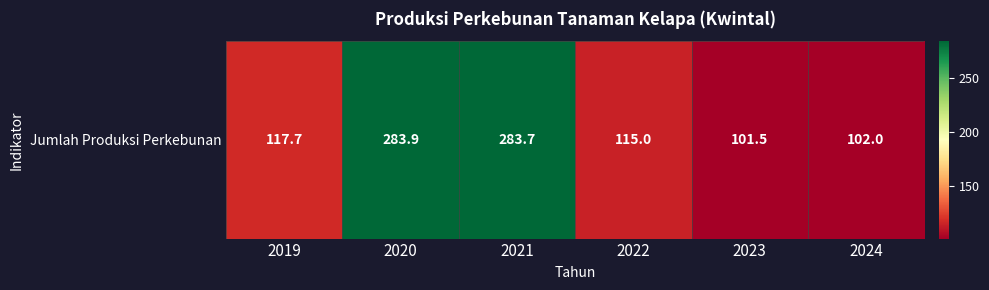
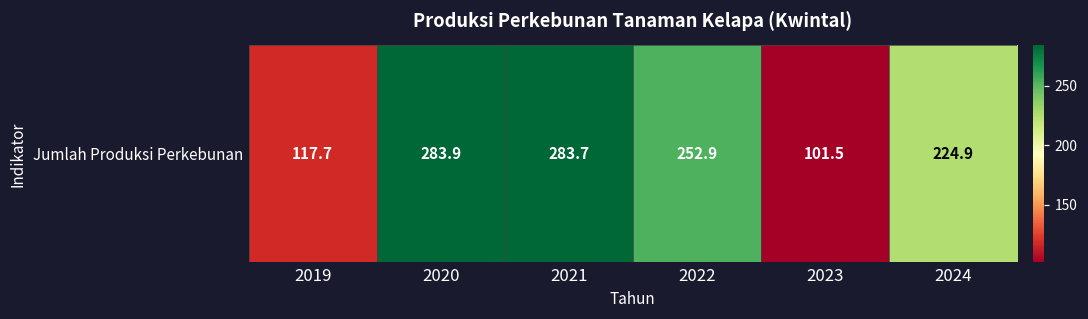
  {
    "Jumlah Produksi Perkebunan": {
      "2019": 117.7,
      "2020": 283.9,
      "2021": 283.7,
-     "2022": 115.0,
+     "2022": 252.9,
      "2023": 101.5,
-     "2024": 102.0
+     "2024": 224.9
    }
  }
